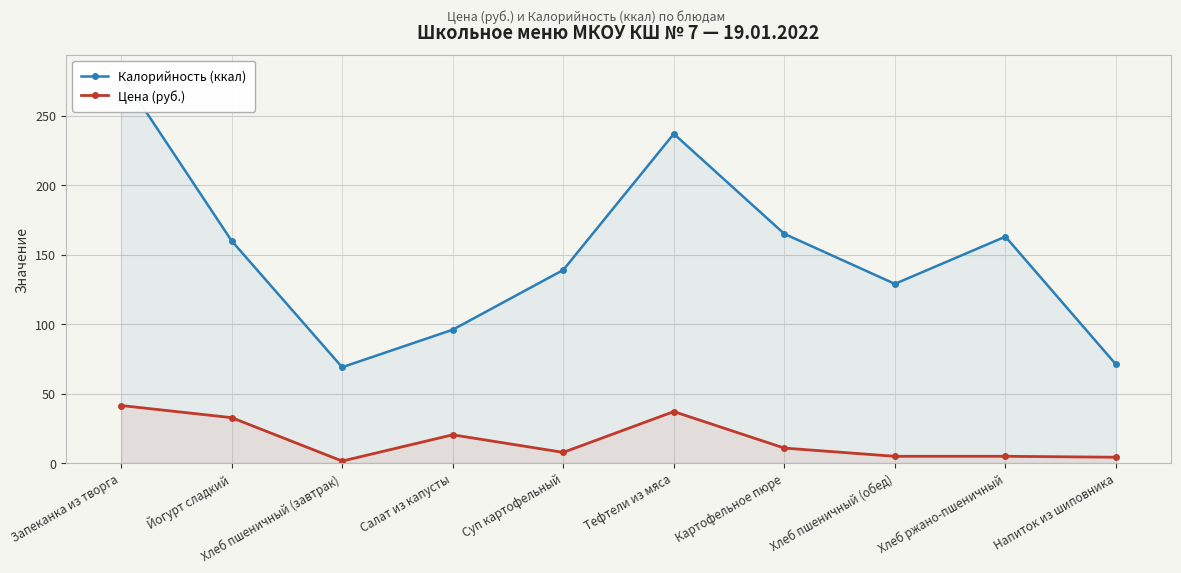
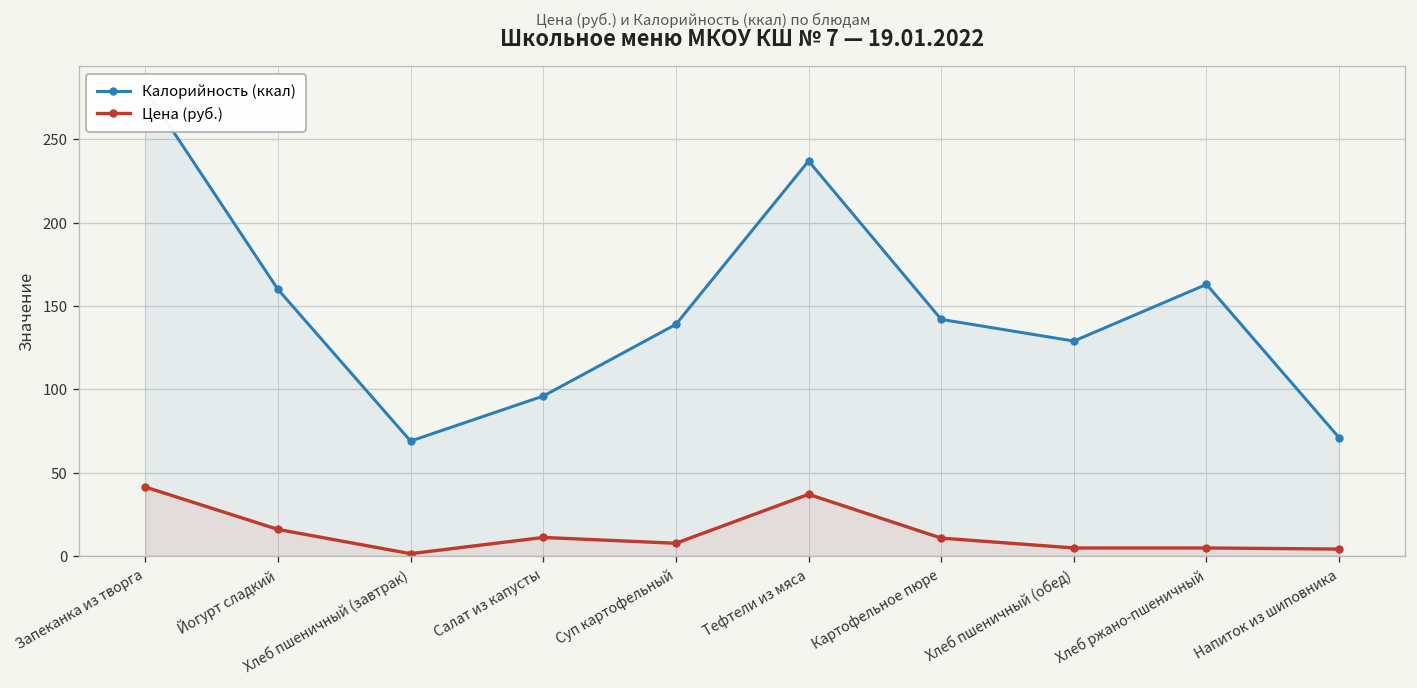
  {
    "Калорийность (ккал)": {
      "Йогурт сладкий": 160,
      "Хлеб пшеничный (завтрак)": 69,
      "Салат из капусты": 96,
      "Суп картофельный": 139,
      "Тефтели из мяса": 237,
-     "Картофельное пюре": 165,
+     "Картофельное пюре": 142,
      "Хлеб пшеничный (обед)": 129,
      "Хлеб ржано-пшеничный": 163,
      "Напиток из шиповника": 71
    },
    "Цена (руб.)": {
      "Запеканка из творга": 41,
-     "Йогурт сладкий": 33,
+     "Йогурт сладкий": 16,
      "Хлеб пшеничный (завтрак)": 1,
-     "Салат из капусты": 20,
+     "Салат из капусты": 11,
      "Суп картофельный": 8,
      "Тефтели из мяса": 37,
      "Картофельное пюре": 11,
      "Хлеб пшеничный (обед)": 5,
      "Хлеб ржано-пшеничный": 5,
      "Напиток из шиповника": 4
    }
  }
